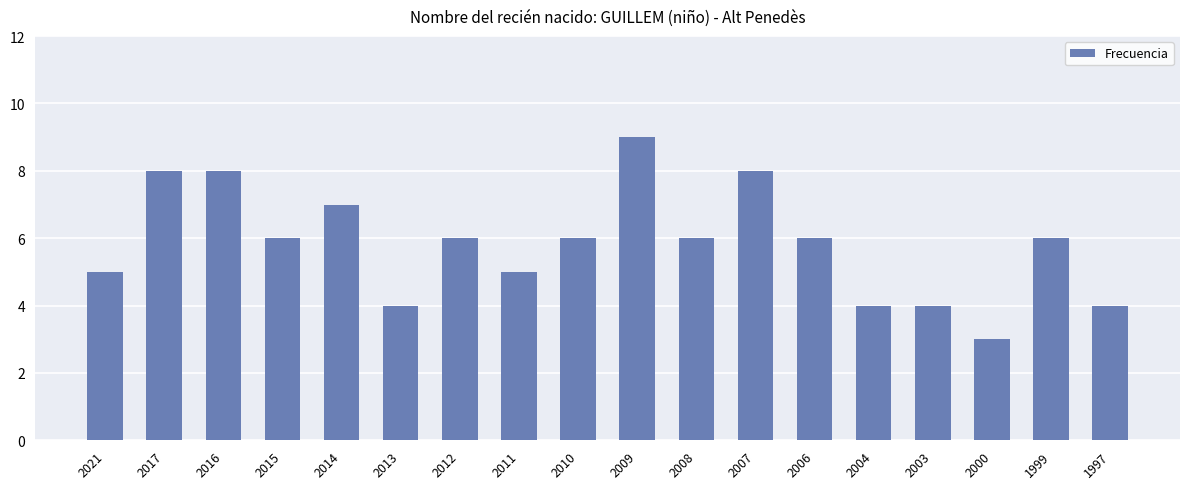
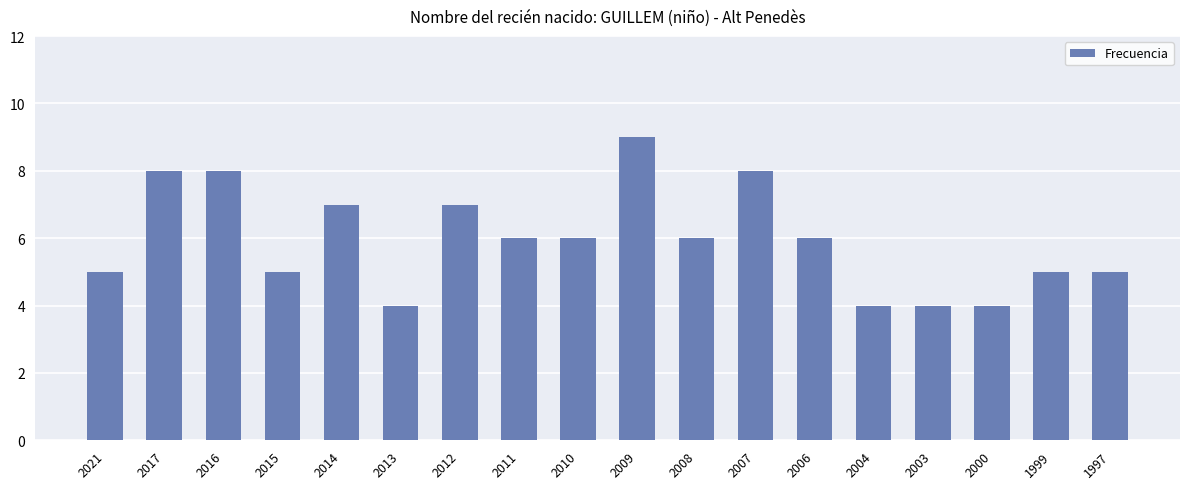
  {
    "2021": 5,
    "2017": 8,
    "2016": 8,
-   "2015": 6,
+   "2015": 5,
    "2014": 7,
    "2013": 4,
-   "2012": 6,
-   "2011": 5,
+   "2012": 7,
+   "2011": 6,
    "2010": 6,
    "2009": 9,
    "2008": 6,
    "2007": 8,
    "2006": 6,
    "2004": 4,
    "2003": 4,
-   "2000": 3,
-   "1999": 6,
-   "1997": 4
+   "2000": 4,
+   "1999": 5,
+   "1997": 5
  }
